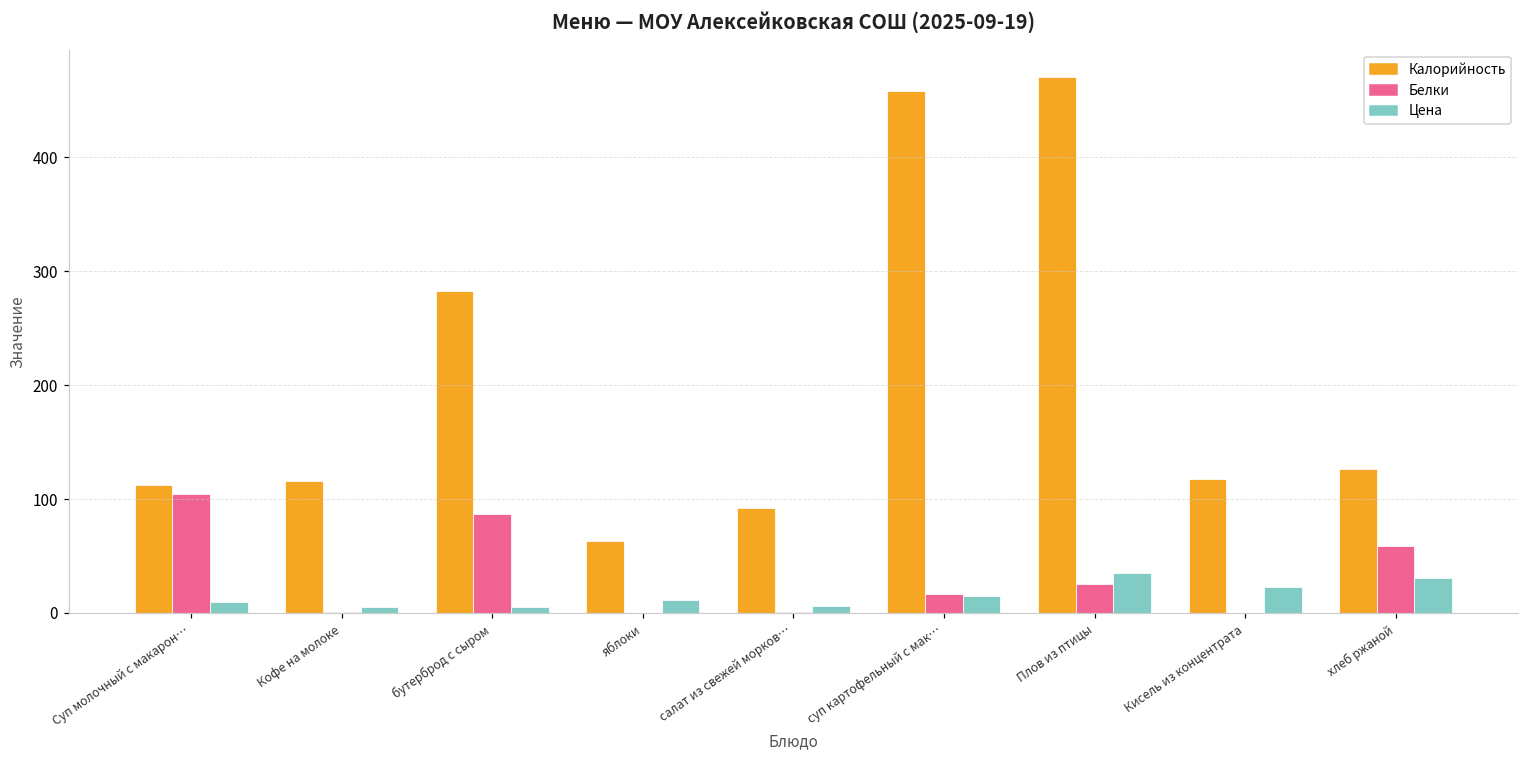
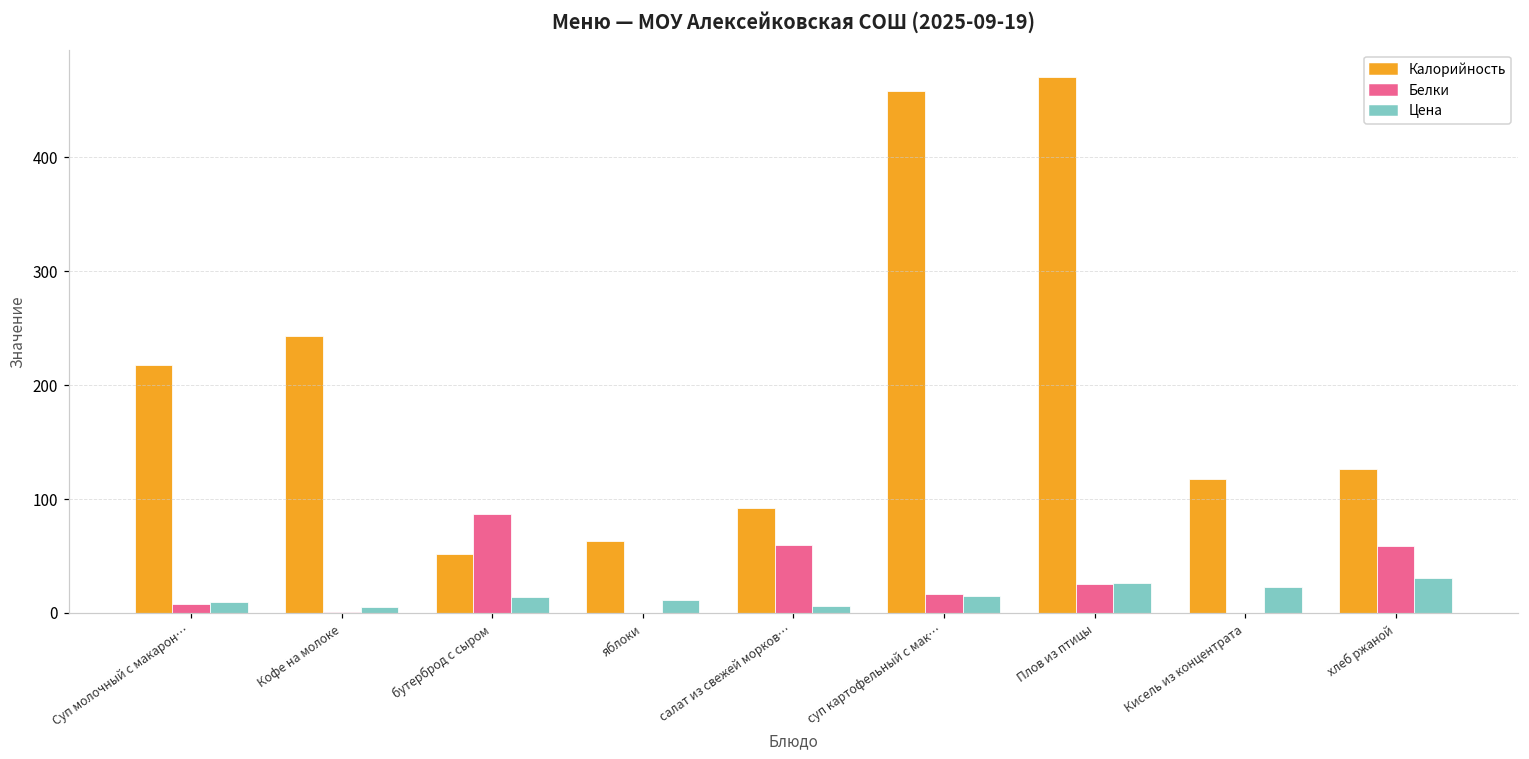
  {
    "Калорийность": {
-     "Суп молочный с макарон…": 112,
-     "Кофе на молоке": 116,
-     "бутерброд с сыром": 283,
+     "Суп молочный с макарон…": 218,
+     "Кофе на молоке": 243,
+     "бутерброд с сыром": 52,
      "яблоки": 63,
      "салат из свежей морков…": 92,
      "суп картофельный с мак…": 458,
      "Плов из птицы": 471,
      "Кисель из концентрата": 118,
      "хлеб ржаной": 126
    },
    "Белки": {
-     "Суп молочный с макарон…": 104,
+     "Суп молочный с макарон…": 8,
      "бутерброд с сыром": 87,
      "яблоки": 0,
-     "салат из свежей морков…": 1,
+     "салат из свежей морков…": 60,
      "суп картофельный с мак…": 17,
      "Плов из птицы": 25,
      "Кисель из концентрата": 0,
      "хлеб ржаной": 59
    },
    "Цена": {
      "Суп молочный с макарон…": 10,
      "Кофе на молоке": 5,
-     "бутерброд с сыром": 5,
+     "бутерброд с сыром": 14,
      "яблоки": 11,
      "салат из свежей морков…": 6,
      "суп картофельный с мак…": 15,
-     "Плов из птицы": 35,
+     "Плов из птицы": 26,
      "Кисель из концентрата": 23,
      "хлеб ржаной": 31
    }
  }
